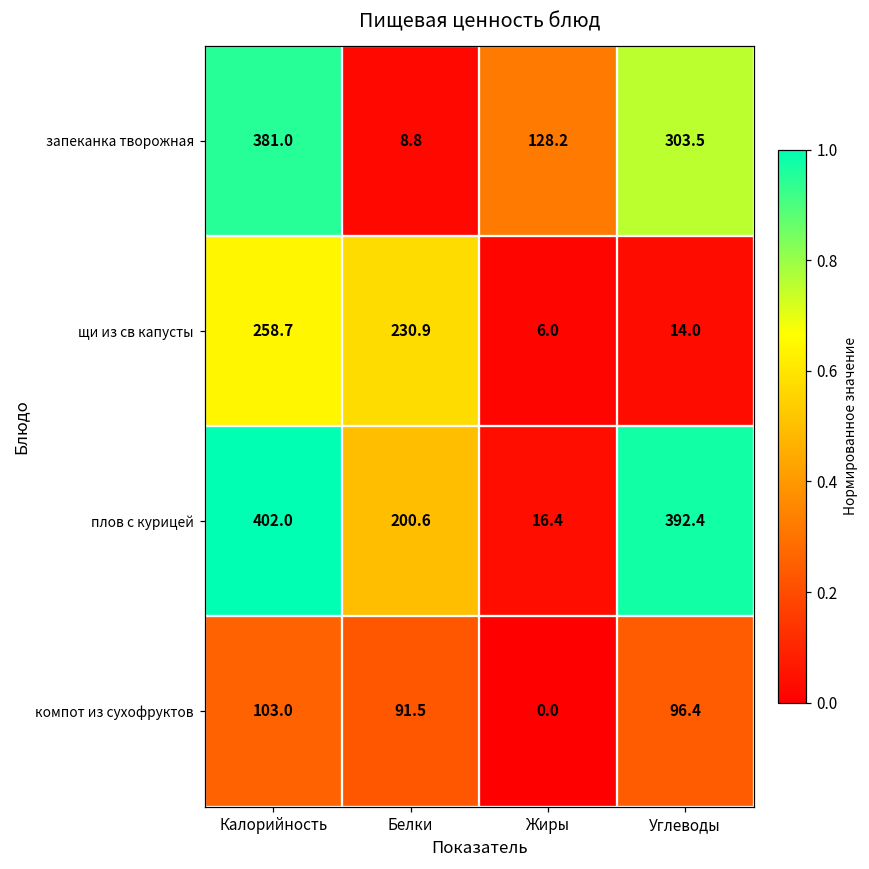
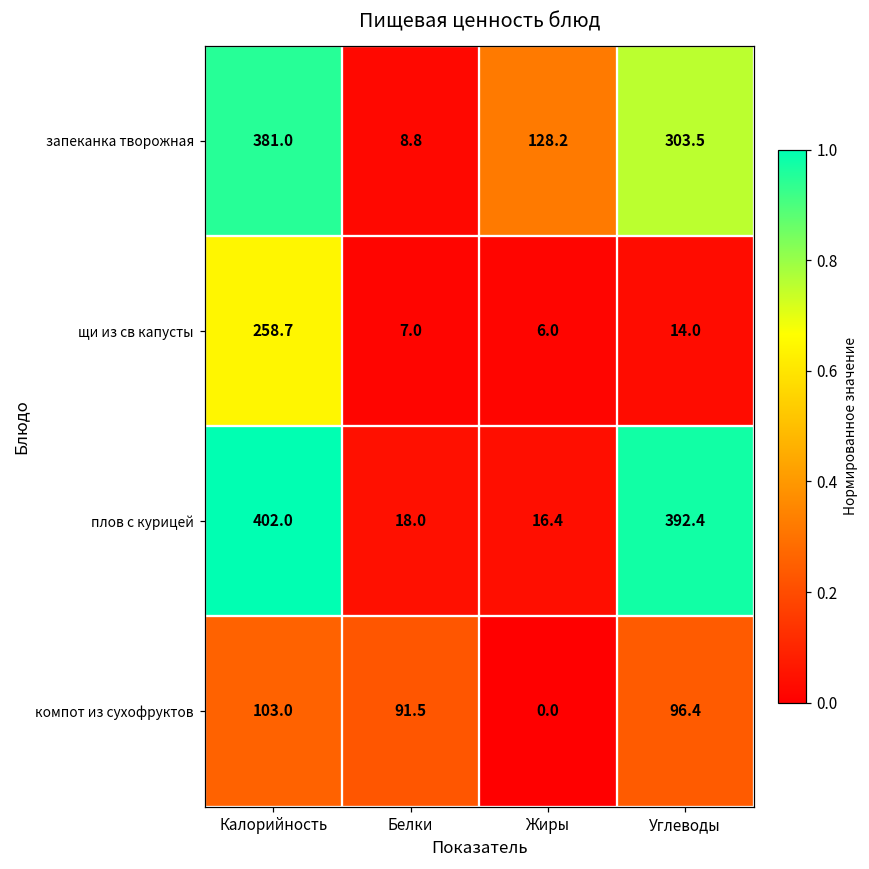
  {
    "запеканка творожная": {
      "Калорийность": 381.0,
      "Белки": 8.8,
      "Жиры": 128.2,
      "Углеводы": 303.5
    },
    "щи из св капусты": {
      "Калорийность": 258.7,
-     "Белки": 230.9,
+     "Белки": 7.0,
      "Жиры": 6.0,
      "Углеводы": 14.0
    },
    "плов с курицей": {
      "Калорийность": 402.0,
-     "Белки": 200.6,
+     "Белки": 18.0,
      "Жиры": 16.4,
      "Углеводы": 392.4
    },
    "компот из сухофруктов": {
      "Калорийность": 103.0,
      "Белки": 91.5,
      "Жиры": 0.0,
      "Углеводы": 96.4
    }
  }
